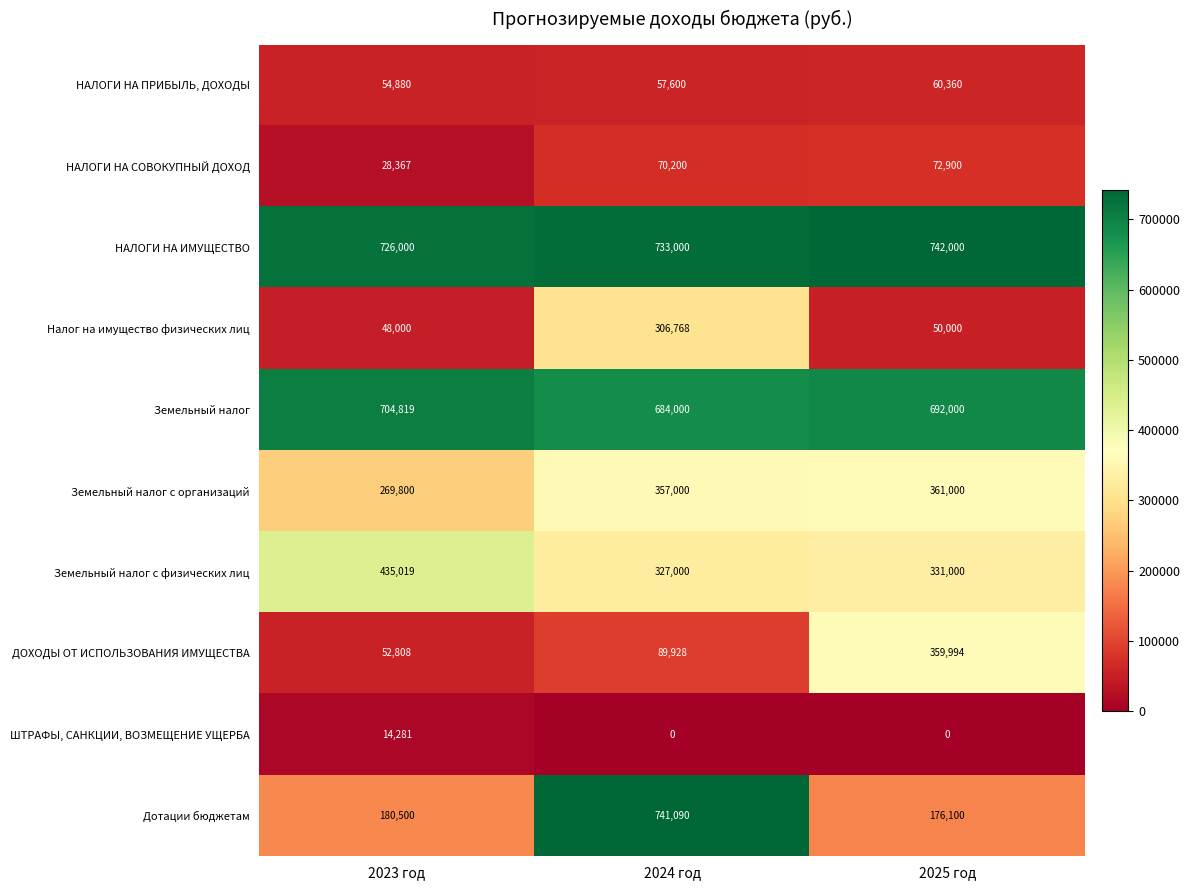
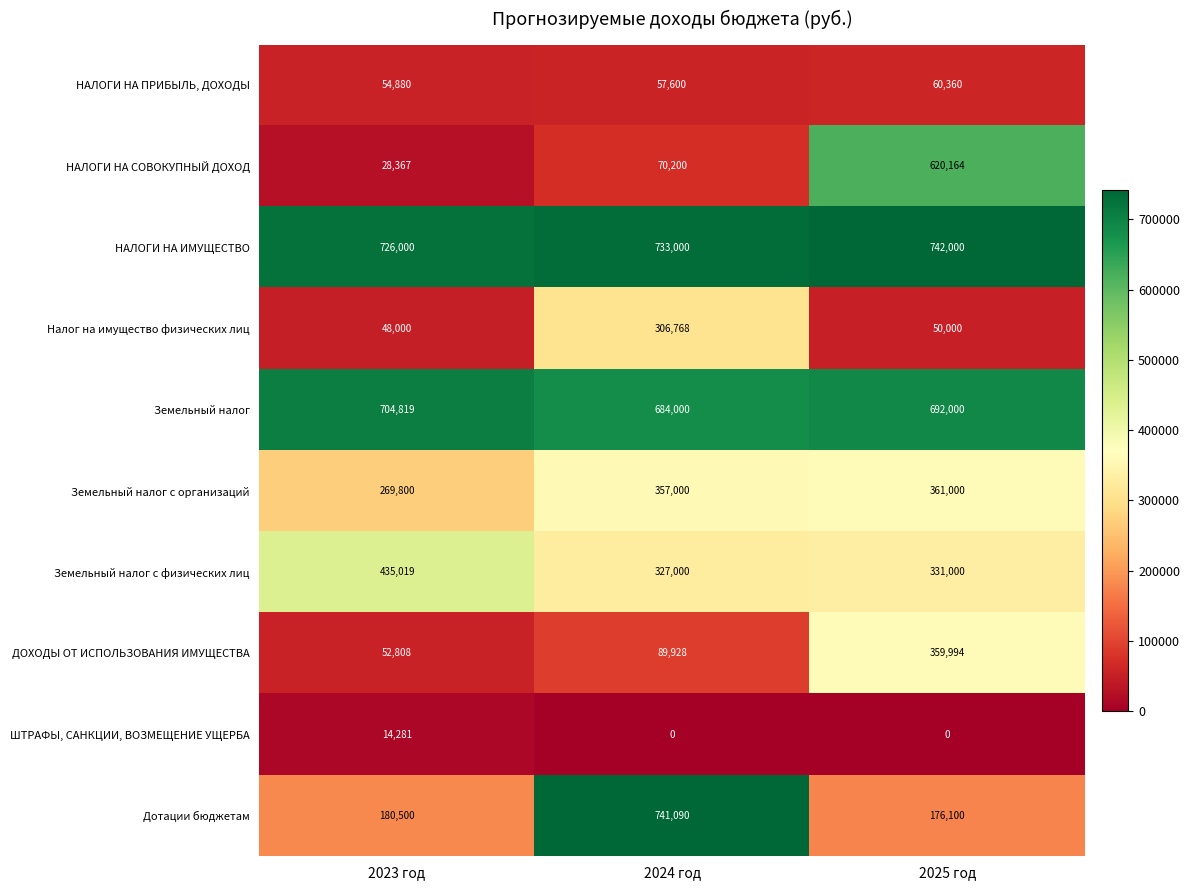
  {
    "НАЛОГИ НА ПРИБЫЛЬ, ДОХОДЫ": {
      "2023 год": "54,880",
      "2024 год": "57,600",
      "2025 год": "60,360"
    },
    "НАЛОГИ НА СОВОКУПНЫЙ ДОХОД": {
      "2023 год": "28,367",
      "2024 год": "70,200",
-     "2025 год": "72,900"
+     "2025 год": "620,164"
    },
    "НАЛОГИ НА ИМУЩЕСТВО": {
      "2023 год": "726,000",
      "2024 год": "733,000",
      "2025 год": "742,000"
    },
    "Налог на имущество физических лиц": {
      "2023 год": "48,000",
      "2024 год": "306,768",
      "2025 год": "50,000"
    },
    "Земельный налог": {
      "2023 год": "704,819",
      "2024 год": "684,000",
      "2025 год": "692,000"
    },
    "Земельный налог с организаций": {
      "2023 год": "269,800",
      "2024 год": "357,000",
      "2025 год": "361,000"
    },
    "Земельный налог с физических лиц": {
      "2023 год": "435,019",
      "2024 год": "327,000",
      "2025 год": "331,000"
    },
    "ДОХОДЫ ОТ ИСПОЛЬЗОВАНИЯ ИМУЩЕСТВА": {
      "2023 год": "52,808",
      "2024 год": "89,928",
      "2025 год": "359,994"
    },
    "ШТРАФЫ, САНКЦИИ, ВОЗМЕЩЕНИЕ УЩЕРБА": {
      "2023 год": "14,281",
      "2024 год": "0",
      "2025 год": "0"
    },
    "Дотации бюджетам": {
      "2023 год": "180,500",
      "2024 год": "741,090",
      "2025 год": "176,100"
    }
  }
